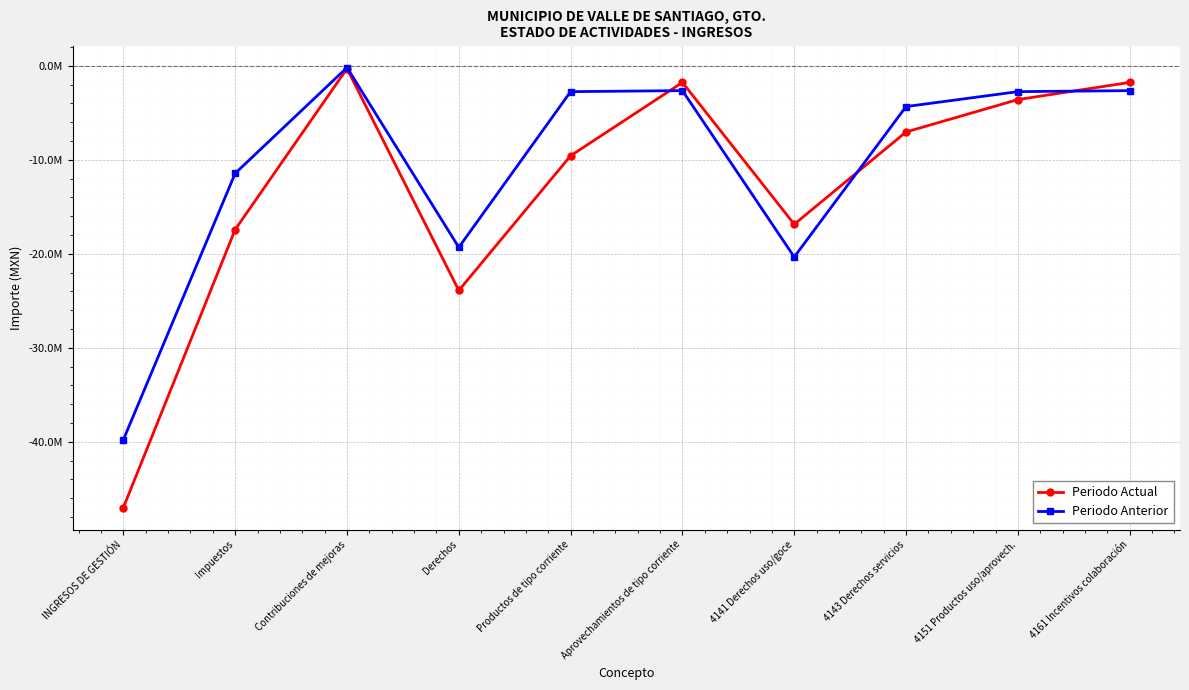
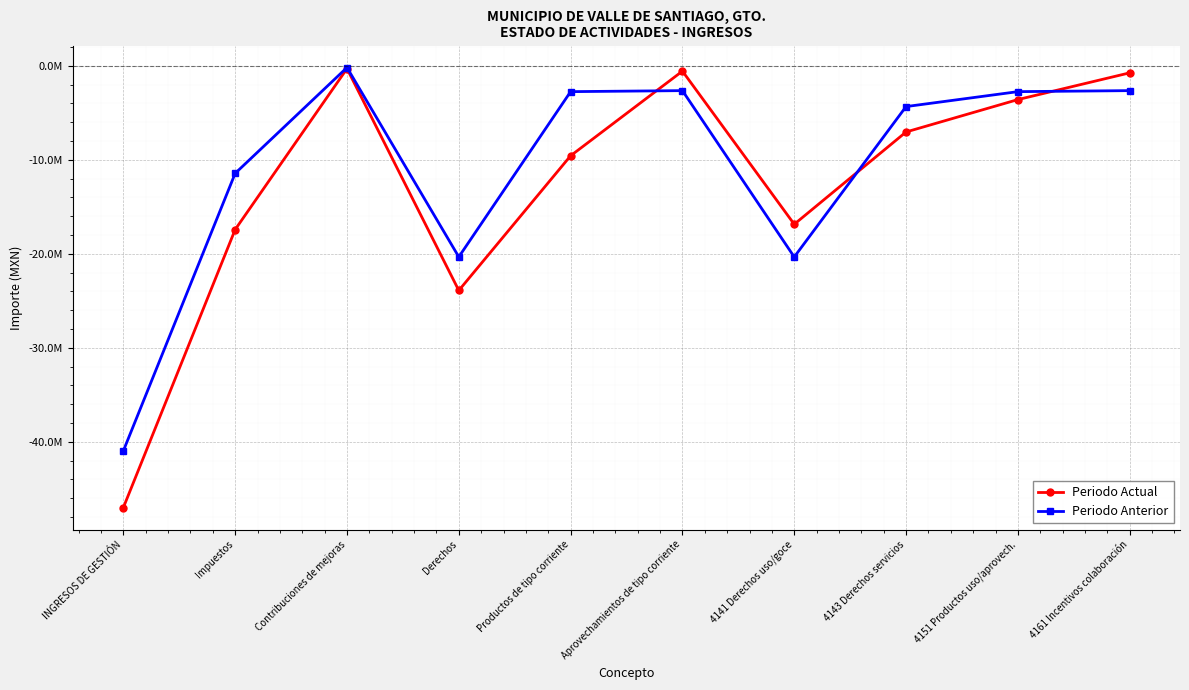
  {
    "Periodo Actual": {
      "INGRESOS DE GESTIÓN": -47000000,
      "Impuestos": -17000000,
      "Derechos": -24000000,
      "Productos de tipo corriente": -10000000,
-     "Aprovechamientos de tipo corriente": -2000000,
+     "Aprovechamientos de tipo corriente": -1000000,
      "4141 Derechos uso/goce": -17000000,
      "4143 Derechos servicios": -7000000,
      "4151 Productos uso/aprovech.": -4000000,
-     "4161 Incentivos colaboración": -2000000
+     "4161 Incentivos colaboración": -1000000
    },
    "Periodo Anterior": {
-     "INGRESOS DE GESTIÓN": -40000000,
+     "INGRESOS DE GESTIÓN": -41000000,
      "Impuestos": -11000000,
-     "Derechos": -19000000,
+     "Derechos": -20000000,
      "Productos de tipo corriente": -3000000,
      "Aprovechamientos de tipo corriente": -3000000,
      "4141 Derechos uso/goce": -20000000,
      "4143 Derechos servicios": -4000000,
      "4151 Productos uso/aprovech.": -3000000,
      "4161 Incentivos colaboración": -3000000
    }
  }
